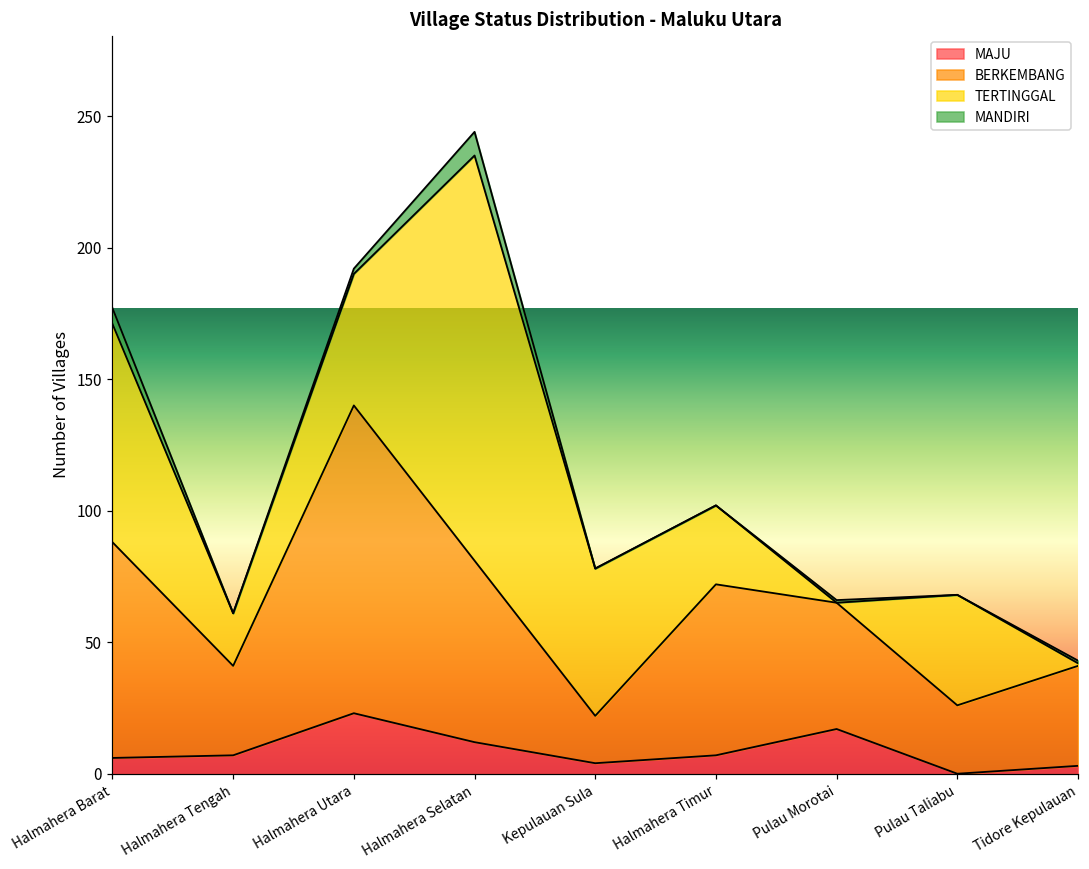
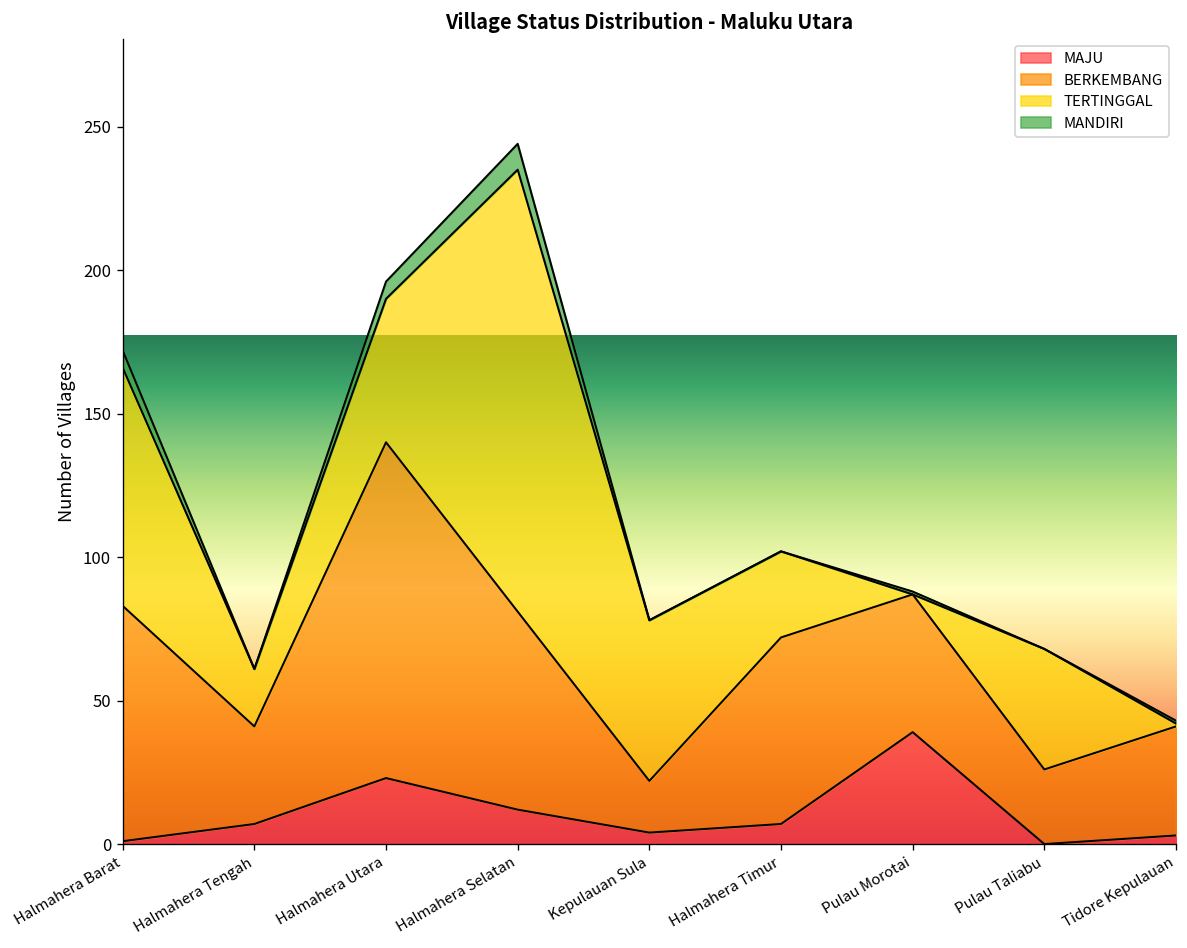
  {
    "MAJU": {
-     "Halmahera Barat": 6,
+     "Halmahera Barat": 1,
      "Halmahera Tengah": 7,
      "Halmahera Utara": 23,
      "Halmahera Selatan": 12,
      "Kepulauan Sula": 4,
      "Halmahera Timur": 7,
-     "Pulau Morotai": 17,
+     "Pulau Morotai": 39,
      "Pulau Taliabu": 0,
      "Tidore Kepulauan": 3
    },
    "BERKEMBANG": {
      "Halmahera Barat": 82,
      "Halmahera Tengah": 34,
      "Halmahera Utara": 117,
      "Halmahera Selatan": 69,
      "Kepulauan Sula": 18,
      "Halmahera Timur": 65,
      "Pulau Taliabu": 26
    },
    "TERTINGGAL": {
      "Halmahera Barat": 83,
      "Halmahera Utara": 50,
      "Halmahera Selatan": 154
    },
    "MANDIRI": {
      "Halmahera Barat": 6,
-     "Halmahera Utara": 2,
+     "Halmahera Utara": 6,
      "Halmahera Selatan": 9
    }
  }
